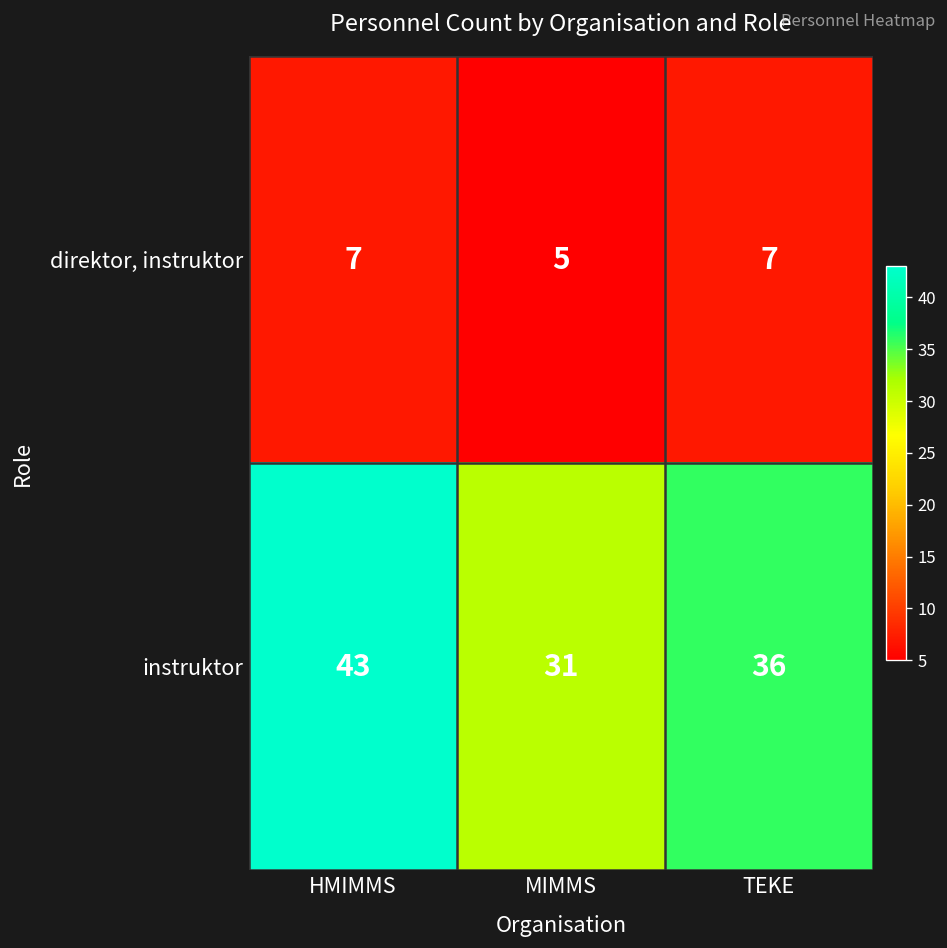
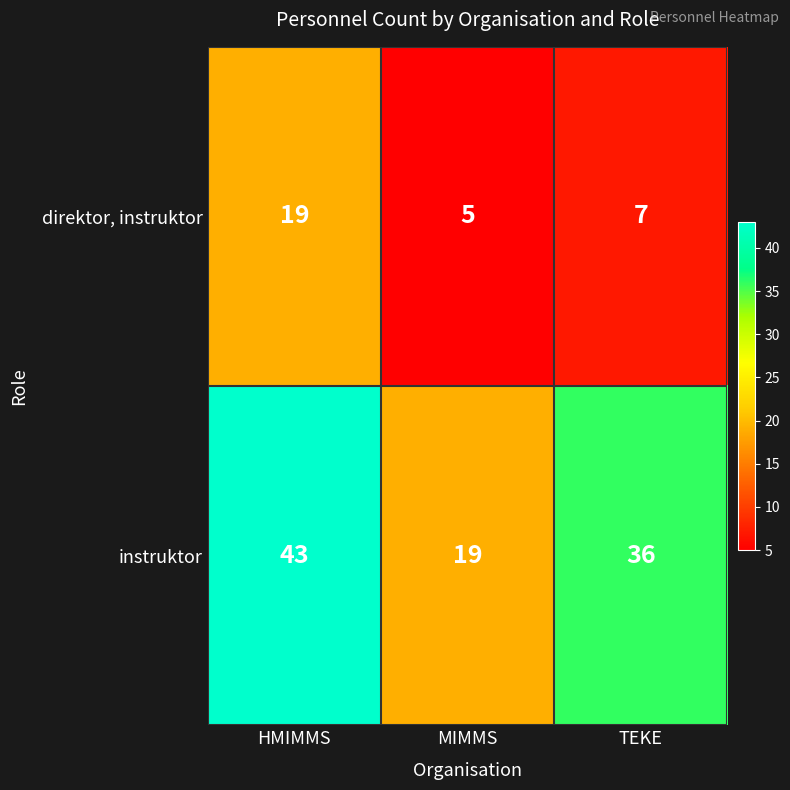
  {
    "direktor, instruktor": {
-     "HMIMMS": 7,
+     "HMIMMS": 19,
      "MIMMS": 5,
      "TEKE": 7
    },
    "instruktor": {
      "HMIMMS": 43,
-     "MIMMS": 31,
+     "MIMMS": 19,
      "TEKE": 36
    }
  }
